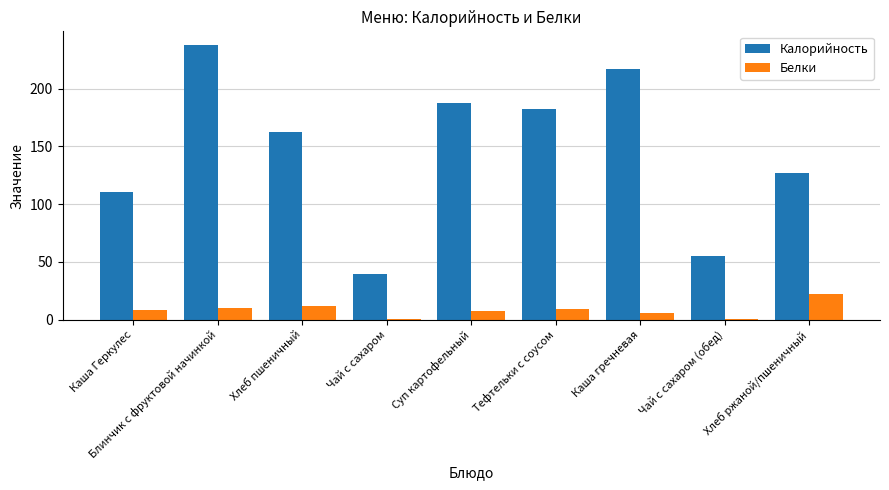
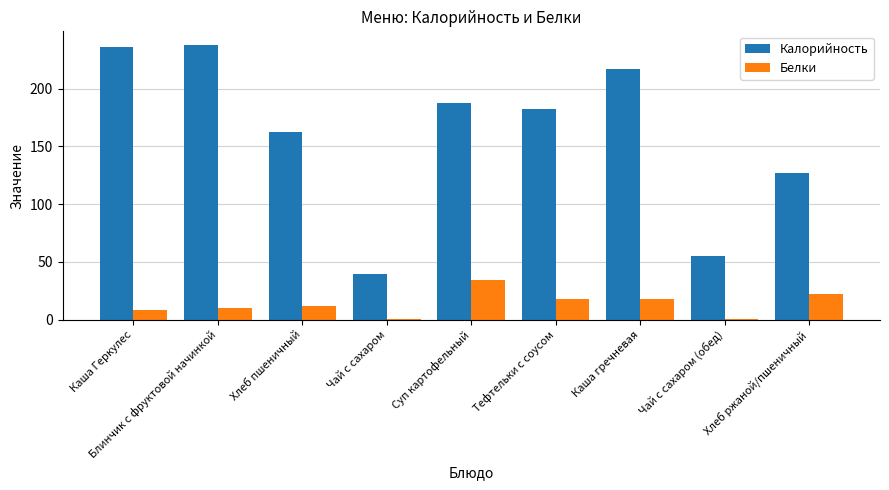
  {
    "Калорийность": {
-     "Каша Геркулес": 111,
+     "Каша Геркулес": 236,
      "Блинчик с фруктовой начинкой": 238,
      "Хлеб пшеничный": 162,
      "Чай с сахаром": 40,
      "Суп картофельный": 187,
      "Тефтельки с соусом": 183,
      "Каша гречневая": 217,
      "Чай с сахаром (обед)": 55,
      "Хлеб ржаной/пшеничный": 127
    },
    "Белки": {
      "Каша Геркулес": 8,
      "Блинчик с фруктовой начинкой": 10,
      "Хлеб пшеничный": 12,
-     "Суп картофельный": 7,
-     "Тефтельки с соусом": 10,
-     "Каша гречневая": 6,
+     "Суп картофельный": 35,
+     "Тефтельки с соусом": 18,
+     "Каша гречневая": 18,
      "Хлеб ржаной/пшеничный": 22
    }
  }
